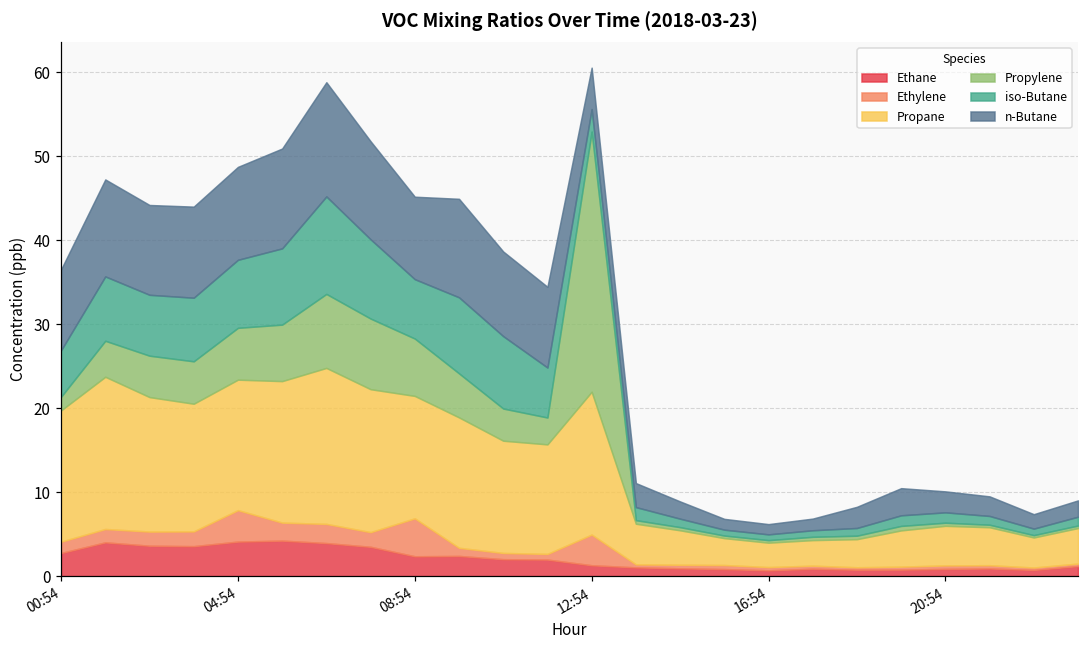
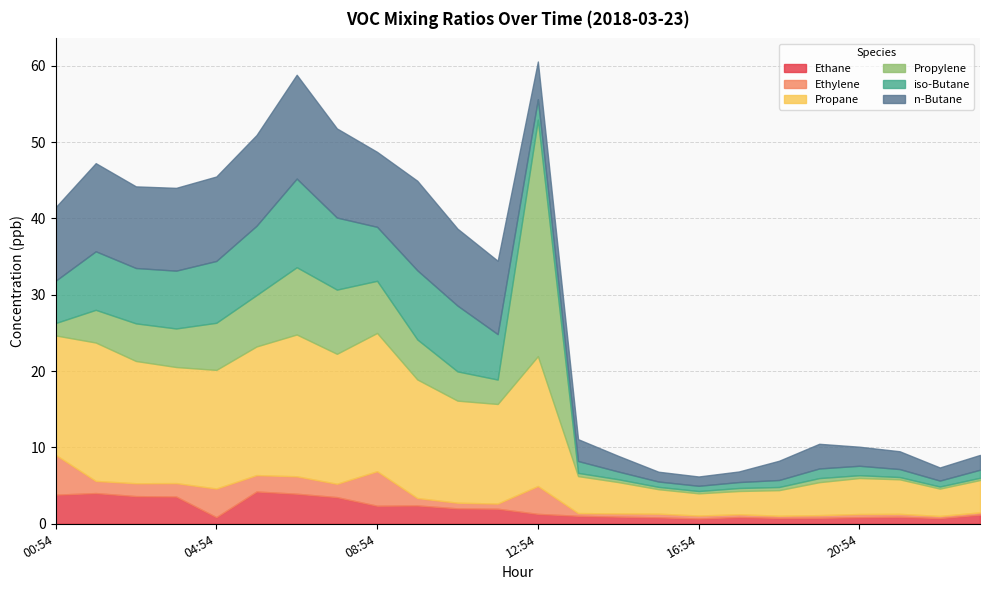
  {
    "Ethane": {
-     "00:54": 3,
-     "04:54": 4,
+     "00:54": 4,
+     "04:54": 1,
      "08:54": 2,
      "12:54": 1,
      "16:54": 1,
      "20:54": 1
    },
    "Ethylene": {
-     "00:54": 1,
+     "00:54": 5,
      "04:54": 4,
      "08:54": 5,
      "12:54": 4,
      "16:54": 0,
      "20:54": 0
    },
    "Propane": {
      "00:54": 16,
      "04:54": 16,
-     "08:54": 15,
+     "08:54": 18,
      "12:54": 17,
      "20:54": 5
    },
    "Propylene": {
      "00:54": 2,
      "04:54": 6,
      "08:54": 7,
      "12:54": 31,
      "20:54": 0
    }
  }
